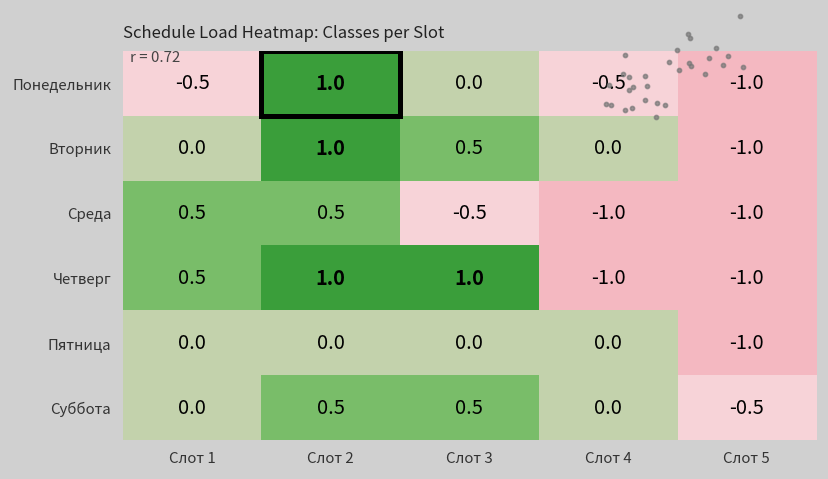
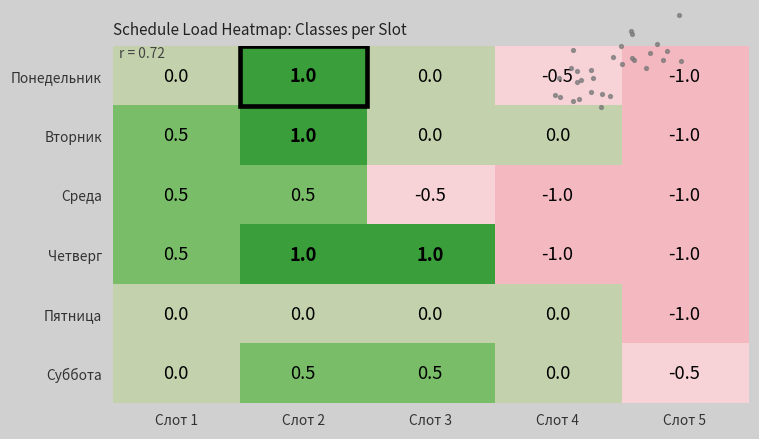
  {
    "Schedule Load Heatmap: Classes per Slot": {
      "Понедельник": {
-       "Слот 1": -0.5,
+       "Слот 1": 0.0,
        "Слот 2": 1.0,
        "Слот 3": 0.0,
        "Слот 4": -0.5,
        "Слот 5": -1.0
      },
      "Вторник": {
-       "Слот 1": 0.0,
+       "Слот 1": 0.5,
        "Слот 2": 1.0,
-       "Слот 3": 0.5,
+       "Слот 3": 0.0,
        "Слот 4": 0.0,
        "Слот 5": -1.0
      },
      "Среда": {
        "Слот 1": 0.5,
        "Слот 2": 0.5,
        "Слот 3": -0.5,
        "Слот 4": -1.0,
        "Слот 5": -1.0
      },
      "Четверг": {
        "Слот 1": 0.5,
        "Слот 2": 1.0,
        "Слот 3": 1.0,
        "Слот 4": -1.0,
        "Слот 5": -1.0
      },
      "Пятница": {
        "Слот 1": 0.0,
        "Слот 2": 0.0,
        "Слот 3": 0.0,
        "Слот 4": 0.0,
        "Слот 5": -1.0
      },
      "Суббота": {
        "Слот 1": 0.0,
        "Слот 2": 0.5,
        "Слот 3": 0.5,
        "Слот 4": 0.0,
        "Слот 5": -0.5
      }
    }
  }
